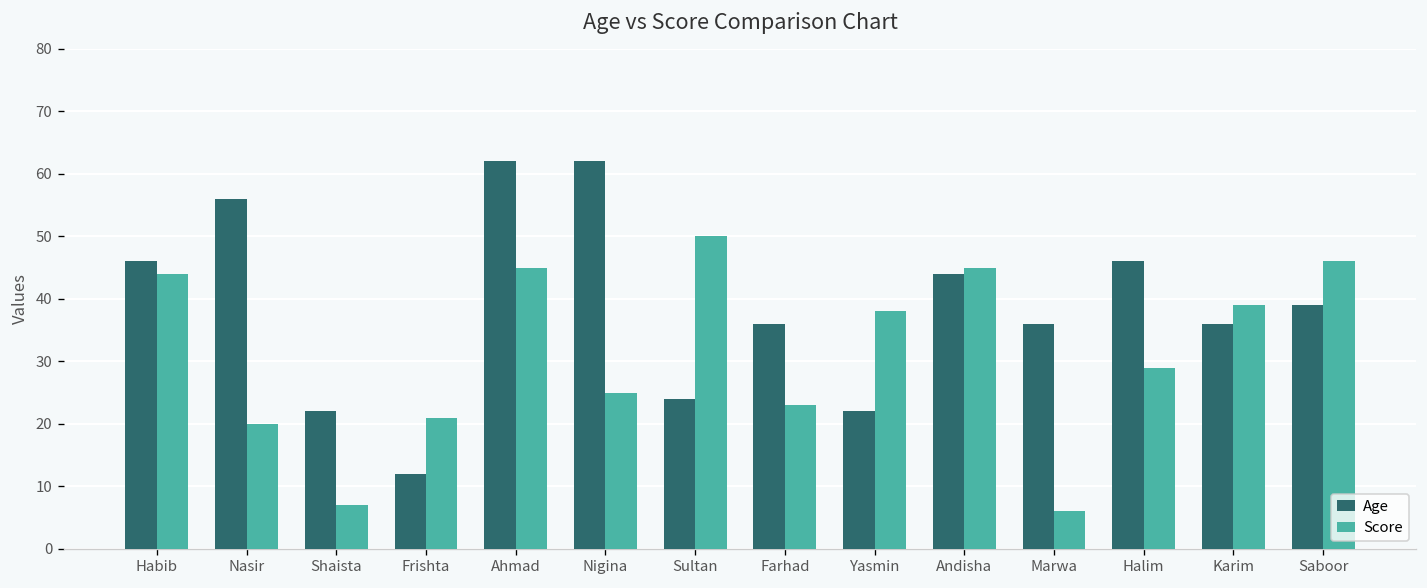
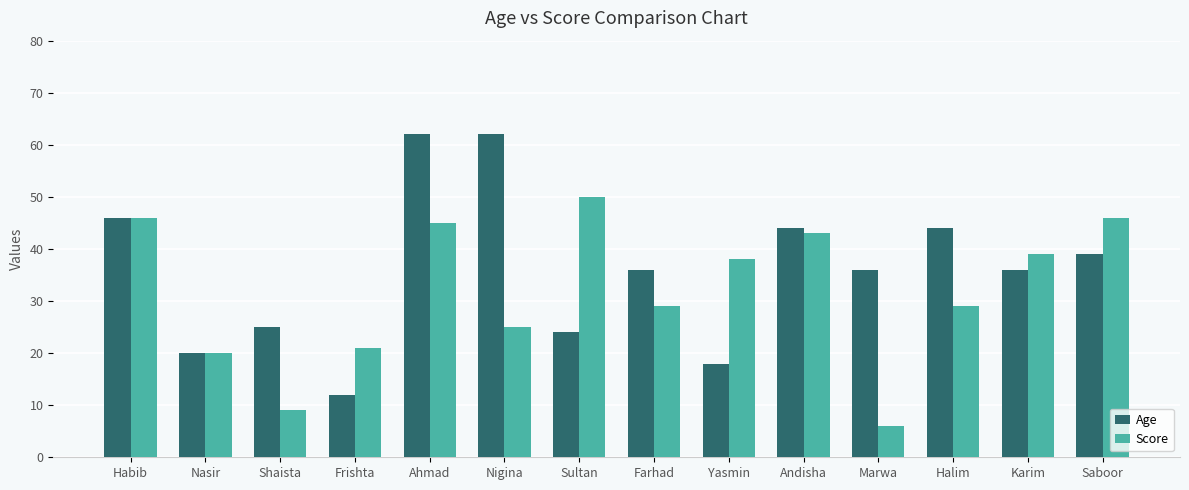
  {
    "Age": {
      "Habib": 46,
-     "Nasir": 56,
-     "Shaista": 22,
+     "Nasir": 20,
+     "Shaista": 25,
      "Frishta": 12,
      "Ahmad": 62,
      "Nigina": 62,
      "Sultan": 24,
      "Farhad": 36,
-     "Yasmin": 22,
+     "Yasmin": 18,
      "Andisha": 44,
      "Marwa": 36,
-     "Halim": 46,
+     "Halim": 44,
      "Karim": 36,
      "Saboor": 39
    },
    "Score": {
-     "Habib": 44,
+     "Habib": 46,
      "Nasir": 20,
-     "Shaista": 7,
+     "Shaista": 9,
      "Frishta": 21,
      "Ahmad": 45,
      "Nigina": 25,
      "Sultan": 50,
-     "Farhad": 23,
+     "Farhad": 29,
      "Yasmin": 38,
-     "Andisha": 45,
+     "Andisha": 43,
      "Marwa": 6,
      "Halim": 29,
      "Karim": 39,
      "Saboor": 46
    }
  }
